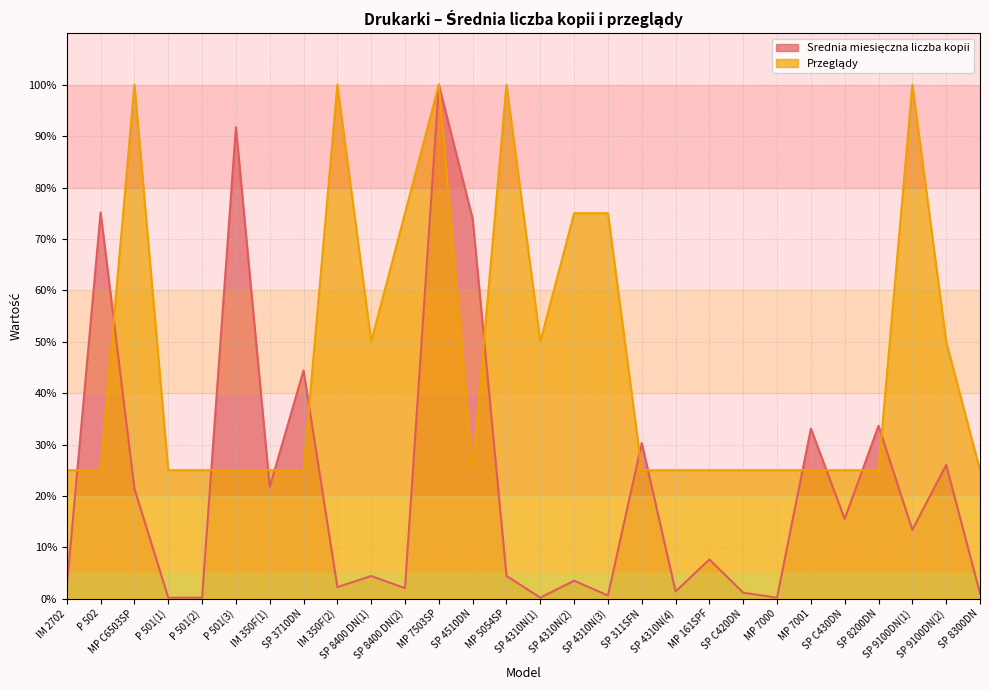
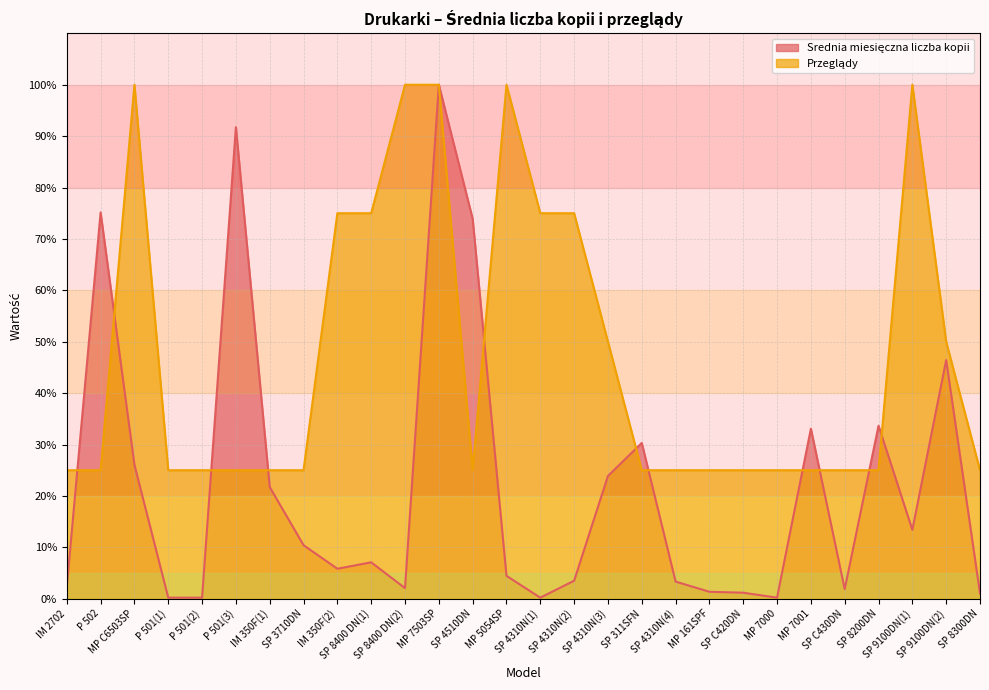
  {
    "Srednia miesięczna liczba kopii": {
      "IM 2702": "2%",
      "P 502": "75%",
-     "MP C6503SP": "21%",
+     "MP C6503SP": "26%",
      "P 501(1)": "0%",
      "P 501(2)": "0%",
      "P 501(3)": "92%",
      "IM 350F(1)": "22%",
-     "SP 3710DN": "44%",
-     "IM 350F(2)": "2%",
-     "SP 8400 DN(1)": "4%",
+     "SP 3710DN": "10%",
+     "IM 350F(2)": "6%",
+     "SP 8400 DN(1)": "7%",
      "SP 8400 DN(2)": "2%",
      "SP 4510DN": "74%",
      "MP 5054SP": "4%",
      "SP 4310N(1)": "0%",
      "SP 4310N(2)": "4%",
-     "SP 4310N(3)": "1%",
+     "SP 4310N(3)": "24%",
      "SP 311SFN": "30%",
-     "SP 4310N(4)": "1%",
-     "MP 161SPF": "8%",
+     "SP 4310N(4)": "3%",
+     "MP 161SPF": "1%",
      "SP C420DN": "1%",
      "MP 7000": "0%",
      "MP 7001": "33%",
-     "SP C430DN": "16%",
+     "SP C430DN": "2%",
      "SP 8200DN": "34%",
      "SP 9100DN(1)": "13%",
-     "SP 9100DN(2)": "26%",
+     "SP 9100DN(2)": "46%",
      "SP 8300DN": "1%"
    },
    "Przeglądy": {
      "IM 2702": "25%",
      "P 502": "25%",
      "MP C6503SP": "100%",
      "P 501(1)": "25%",
      "P 501(2)": "25%",
      "P 501(3)": "25%",
      "IM 350F(1)": "25%",
      "SP 3710DN": "25%",
-     "IM 350F(2)": "100%",
-     "SP 8400 DN(1)": "50%",
-     "SP 8400 DN(2)": "75%",
+     "IM 350F(2)": "75%",
+     "SP 8400 DN(1)": "75%",
+     "SP 8400 DN(2)": "100%",
      "SP 4510DN": "25%",
      "MP 5054SP": "100%",
-     "SP 4310N(1)": "50%",
+     "SP 4310N(1)": "75%",
      "SP 4310N(2)": "75%",
-     "SP 4310N(3)": "75%",
+     "SP 4310N(3)": "50%",
      "SP 311SFN": "25%",
      "SP 4310N(4)": "25%",
      "MP 161SPF": "25%",
      "SP C420DN": "25%",
      "MP 7000": "25%",
      "MP 7001": "25%",
      "SP C430DN": "25%",
      "SP 8200DN": "25%",
      "SP 9100DN(1)": "100%",
      "SP 9100DN(2)": "50%",
      "SP 8300DN": "25%"
    }
  }
